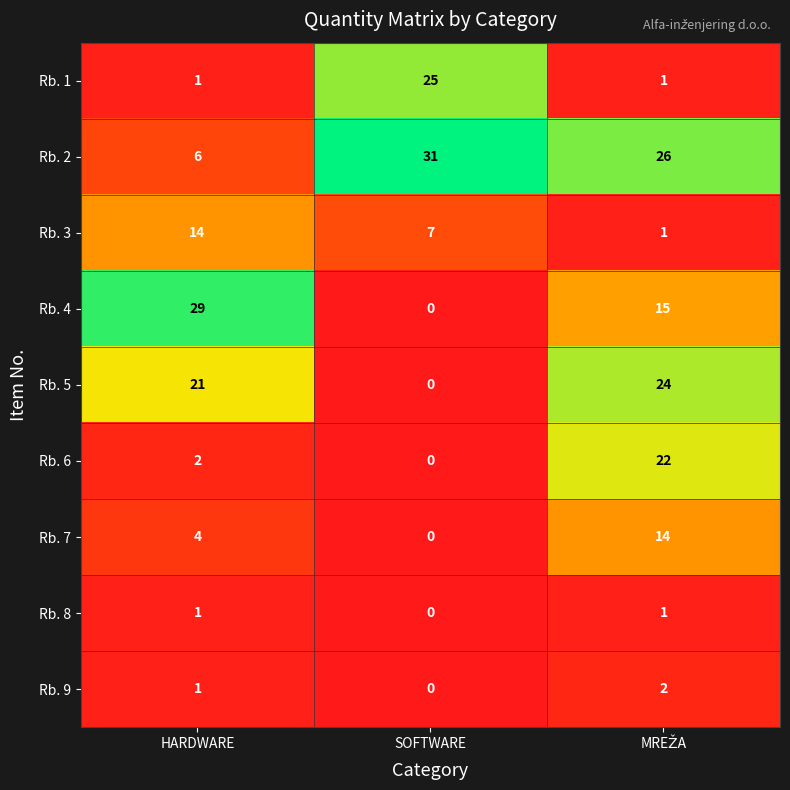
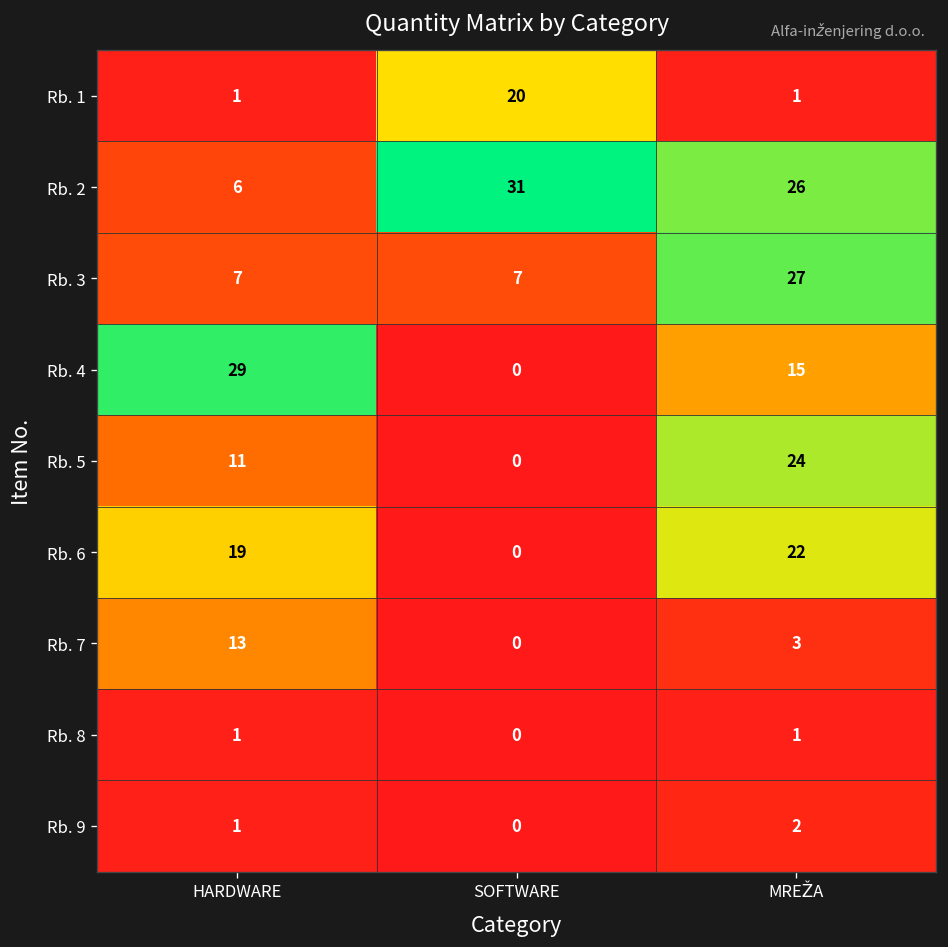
  {
    "Rb. 1": {
      "HARDWARE": 1,
-     "SOFTWARE": 25,
+     "SOFTWARE": 20,
      "MREŽA": 1
    },
    "Rb. 2": {
      "HARDWARE": 6,
      "SOFTWARE": 31,
      "MREŽA": 26
    },
    "Rb. 3": {
-     "HARDWARE": 14,
+     "HARDWARE": 7,
      "SOFTWARE": 7,
-     "MREŽA": 1
+     "MREŽA": 27
    },
    "Rb. 4": {
      "HARDWARE": 29,
      "SOFTWARE": 0,
      "MREŽA": 15
    },
    "Rb. 5": {
-     "HARDWARE": 21,
+     "HARDWARE": 11,
      "SOFTWARE": 0,
      "MREŽA": 24
    },
    "Rb. 6": {
-     "HARDWARE": 2,
+     "HARDWARE": 19,
      "SOFTWARE": 0,
      "MREŽA": 22
    },
    "Rb. 7": {
-     "HARDWARE": 4,
+     "HARDWARE": 13,
      "SOFTWARE": 0,
-     "MREŽA": 14
+     "MREŽA": 3
    },
    "Rb. 8": {
      "HARDWARE": 1,
      "SOFTWARE": 0,
      "MREŽA": 1
    },
    "Rb. 9": {
      "HARDWARE": 1,
      "SOFTWARE": 0,
      "MREŽA": 2
    }
  }
